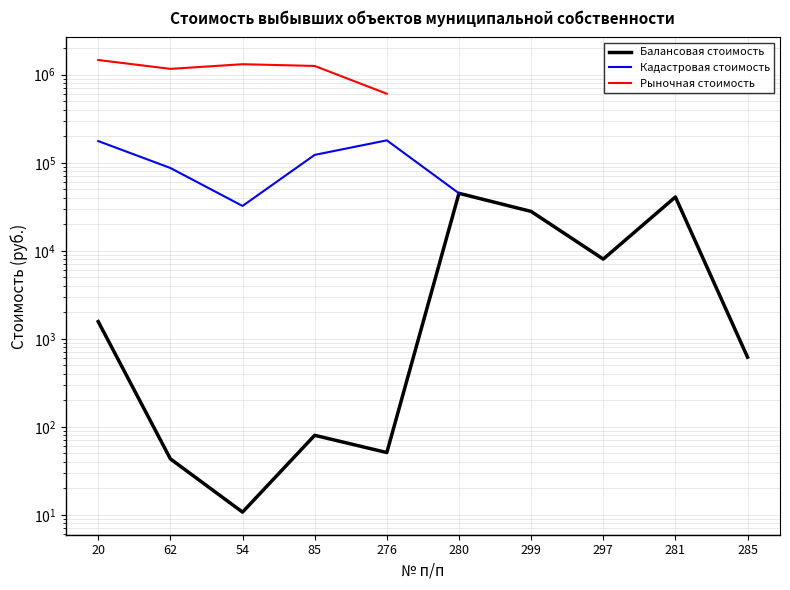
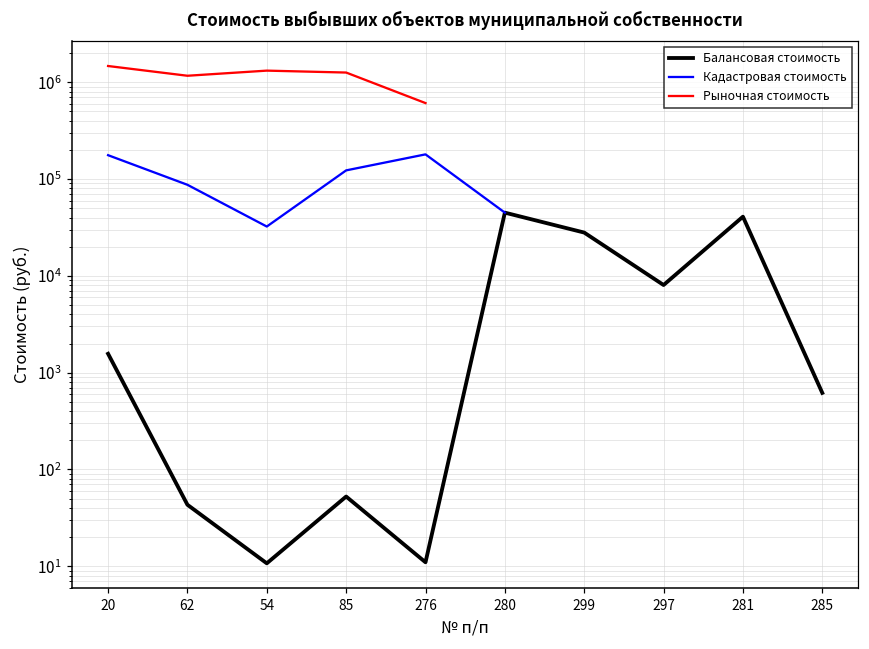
  {
    "Балансовая стоимость": {
      "20": 1600,
      "62": 40,
      "54": 11,
-     "85": 80,
-     "276": 50,
+     "85": 50,
+     "276": 11,
      "299": 28000,
      "297": 8000,
      "285": 600
    },
    "Кадастровая стоимость": {
      "20": 180000,
      "62": 90000,
      "54": 32000,
      "85": 120000,
      "276": 180000
    },
    "Рыночная стоимость": {
      "20": 1500000,
      "62": 1200000,
      "54": 1300000,
      "85": 1300000,
      "276": 600000
    }
  }
